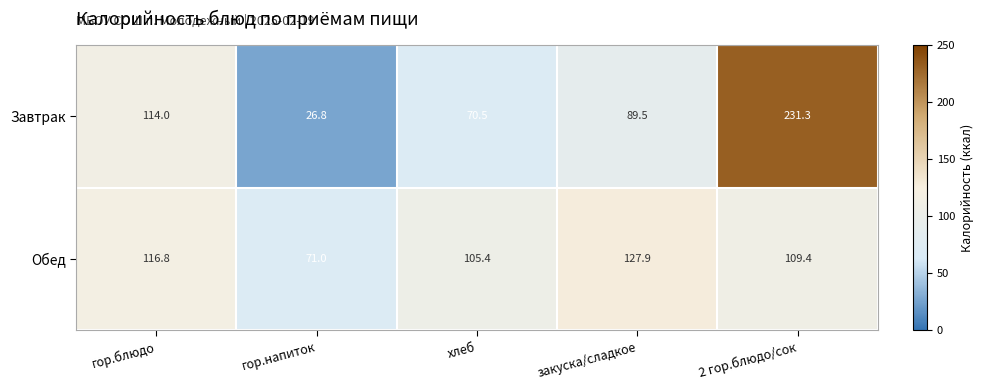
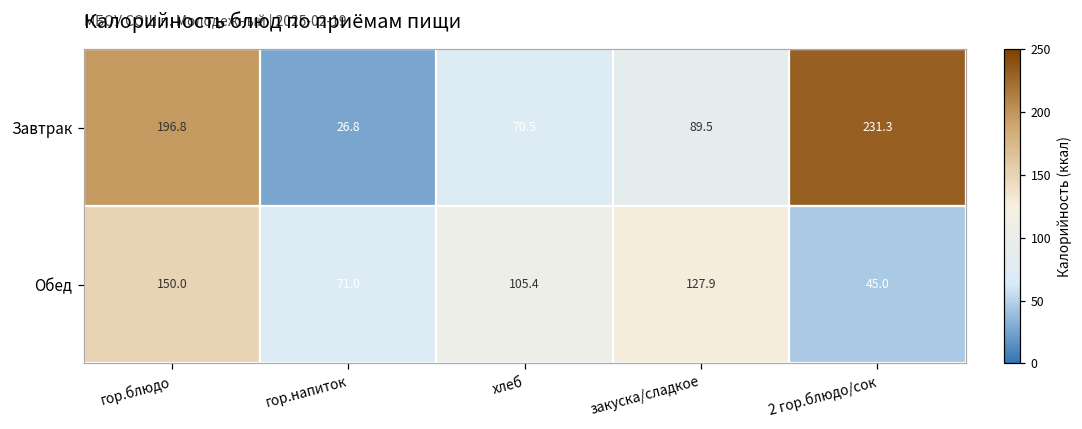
  {
    "Завтрак": {
-     "гор.блюдо": 114.0,
+     "гор.блюдо": 196.8,
      "гор.напиток": 26.8,
      "закуска/сладкое": 89.5,
      "2 гор.блюдо/сок": 231.3
    },
    "Обед": {
-     "гор.блюдо": 116.8,
+     "гор.блюдо": 150.0,
      "хлеб": 105.4,
      "закуска/сладкое": 127.9,
-     "2 гор.блюдо/сок": 109.4
+     "2 гор.блюдо/сок": 45.0
    }
  }
